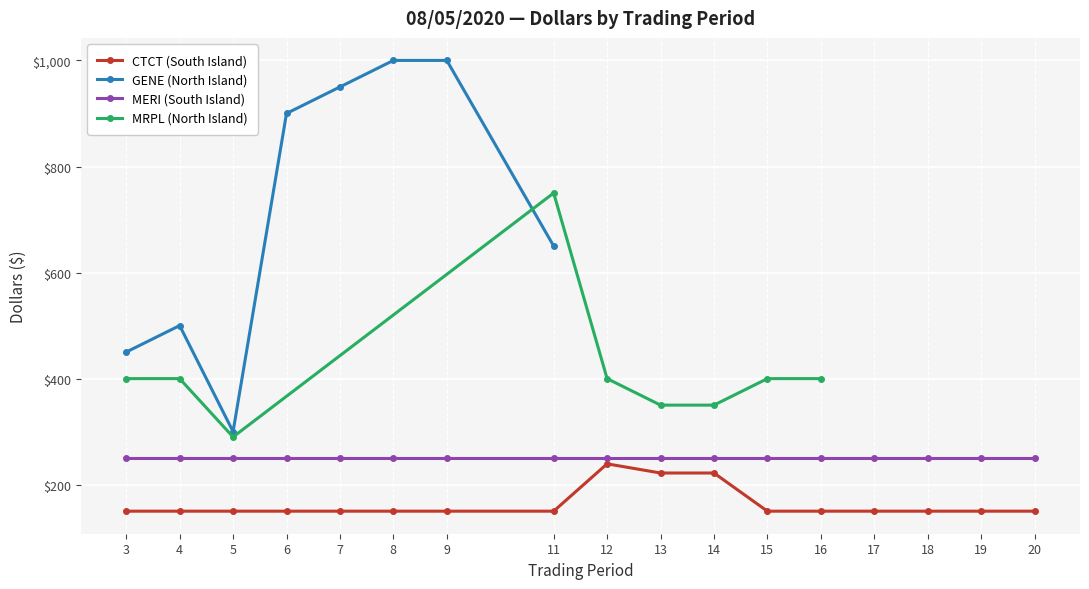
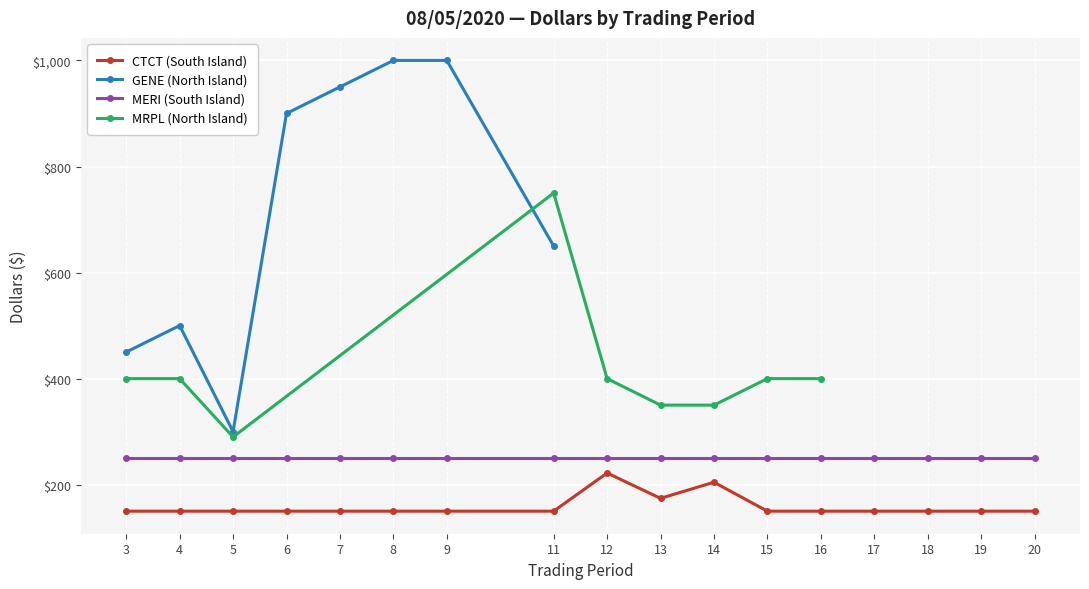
  {
    "CTCT (South Island)": {
      "3": "$150",
      "4": "$150",
      "5": "$150",
      "6": "$150",
      "7": "$150",
      "8": "$150",
      "9": "$150",
      "11": "$150",
-     "12": "$240",
-     "13": "$220",
-     "14": "$220",
+     "12": "$220",
+     "13": "$170",
+     "14": "$200",
      "15": "$150",
      "16": "$150",
      "17": "$150",
      "18": "$150",
      "19": "$150",
      "20": "$150"
    },
    "GENE (North Island)": {
      "3": "$450",
      "4": "$500",
      "5": "$300",
      "6": "$900",
      "7": "$950",
      "8": "$1,000",
      "9": "$1,000",
      "11": "$650"
    },
    "MERI (South Island)": {
      "3": "$250",
      "4": "$250",
      "5": "$250",
      "6": "$250",
      "7": "$250",
      "8": "$250",
      "9": "$250",
      "11": "$250",
      "12": "$250",
      "13": "$250",
      "14": "$250",
      "15": "$250",
      "16": "$250",
      "17": "$250",
      "18": "$250",
      "19": "$250",
      "20": "$250"
    },
    "MRPL (North Island)": {
      "3": "$400",
      "4": "$400",
      "5": "$290",
      "11": "$750",
      "12": "$400",
      "13": "$350",
      "14": "$350",
      "15": "$400",
      "16": "$400"
    }
  }
